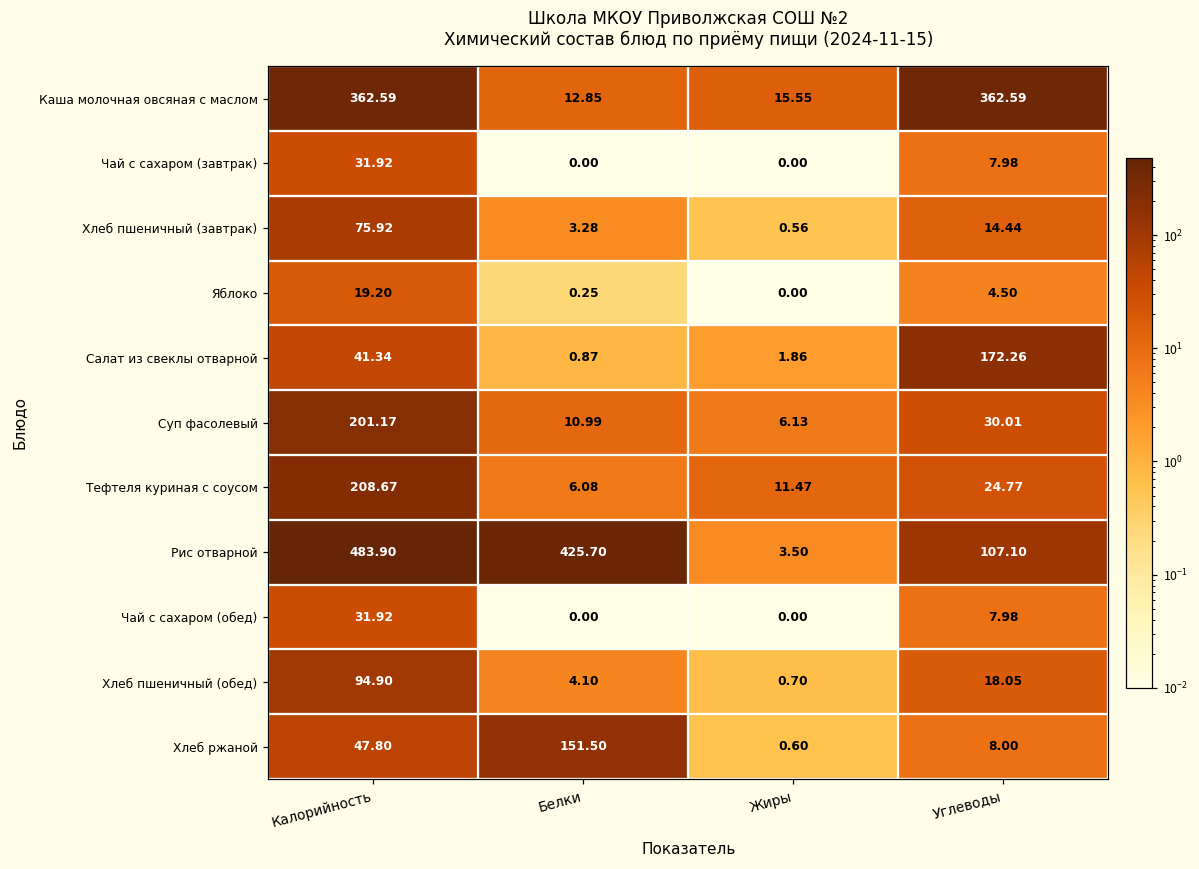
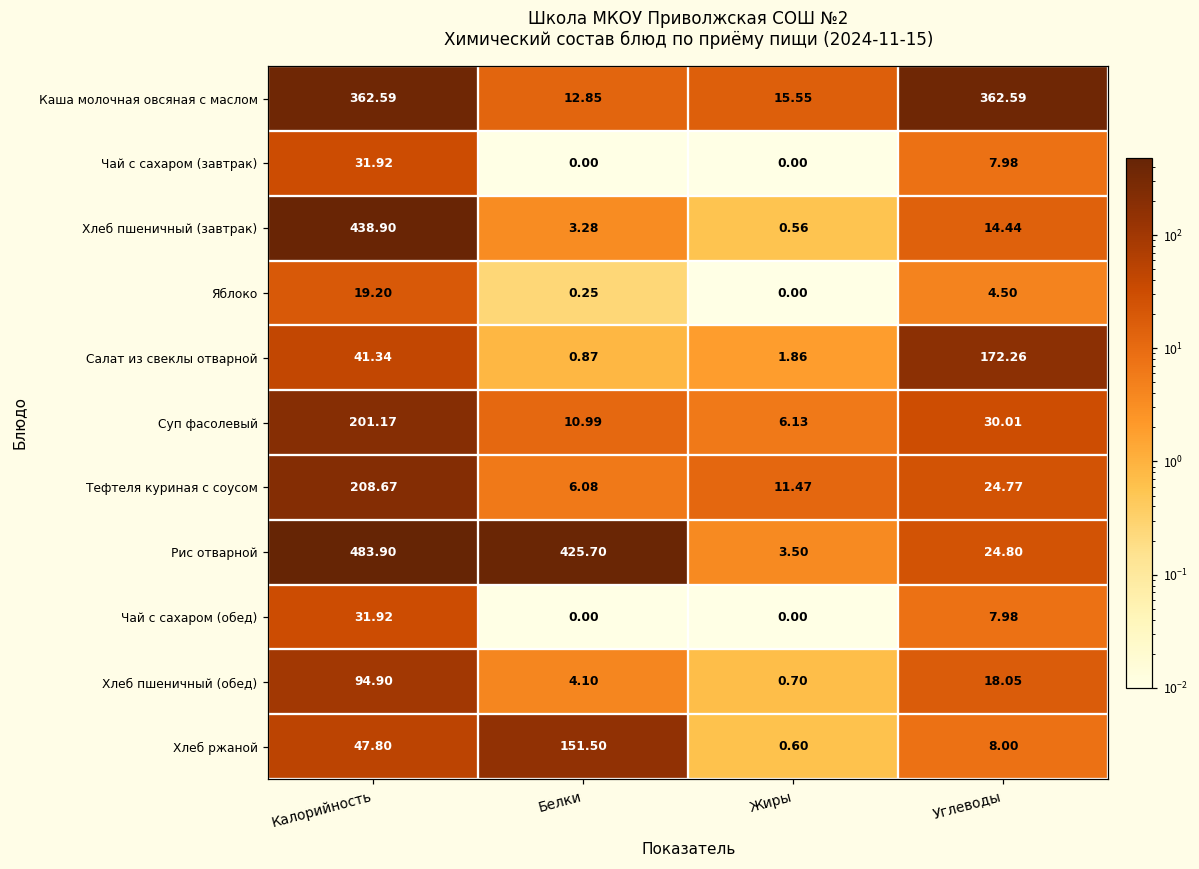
  {
    "Каша молочная овсяная с маслом": {
      "Калорийность": 362.59,
      "Белки": 12.85,
      "Жиры": 15.55,
      "Углеводы": 362.59
    },
    "Чай с сахаром (завтрак)": {
      "Калорийность": 31.92,
      "Белки": 0.00,
      "Жиры": 0.00,
      "Углеводы": 7.98
    },
    "Хлеб пшеничный (завтрак)": {
-     "Калорийность": 75.92,
+     "Калорийность": 438.90,
      "Белки": 3.28,
      "Жиры": 0.56,
      "Углеводы": 14.44
    },
    "Яблоко": {
      "Калорийность": 19.20,
      "Белки": 0.25,
      "Жиры": 0.00,
      "Углеводы": 4.50
    },
    "Салат из свеклы отварной": {
      "Калорийность": 41.34,
      "Белки": 0.87,
      "Жиры": 1.86,
      "Углеводы": 172.26
    },
    "Суп фасолевый": {
      "Калорийность": 201.17,
      "Белки": 10.99,
      "Жиры": 6.13,
      "Углеводы": 30.01
    },
    "Тефтеля куриная с соусом": {
      "Калорийность": 208.67,
      "Белки": 6.08,
      "Жиры": 11.47,
      "Углеводы": 24.77
    },
    "Рис отварной": {
      "Калорийность": 483.90,
      "Белки": 425.70,
      "Жиры": 3.50,
-     "Углеводы": 107.10
+     "Углеводы": 24.80
    },
    "Чай с сахаром (обед)": {
      "Калорийность": 31.92,
      "Белки": 0.00,
      "Жиры": 0.00,
      "Углеводы": 7.98
    },
    "Хлеб пшеничный (обед)": {
      "Калорийность": 94.90,
      "Белки": 4.10,
      "Жиры": 0.70,
      "Углеводы": 18.05
    },
    "Хлеб ржаной": {
      "Калорийность": 47.80,
      "Белки": 151.50,
      "Жиры": 0.60,
      "Углеводы": 8.00
    }
  }
